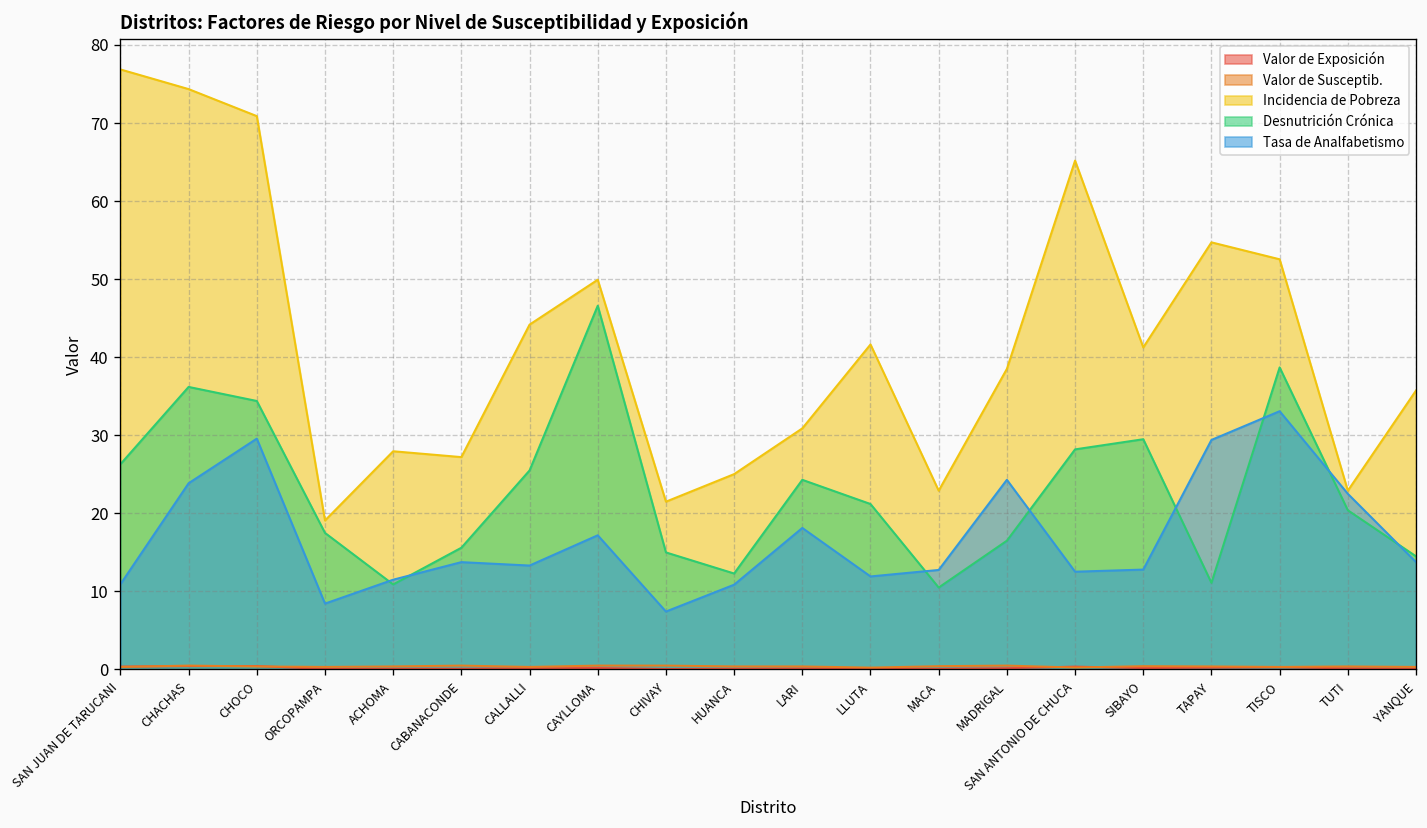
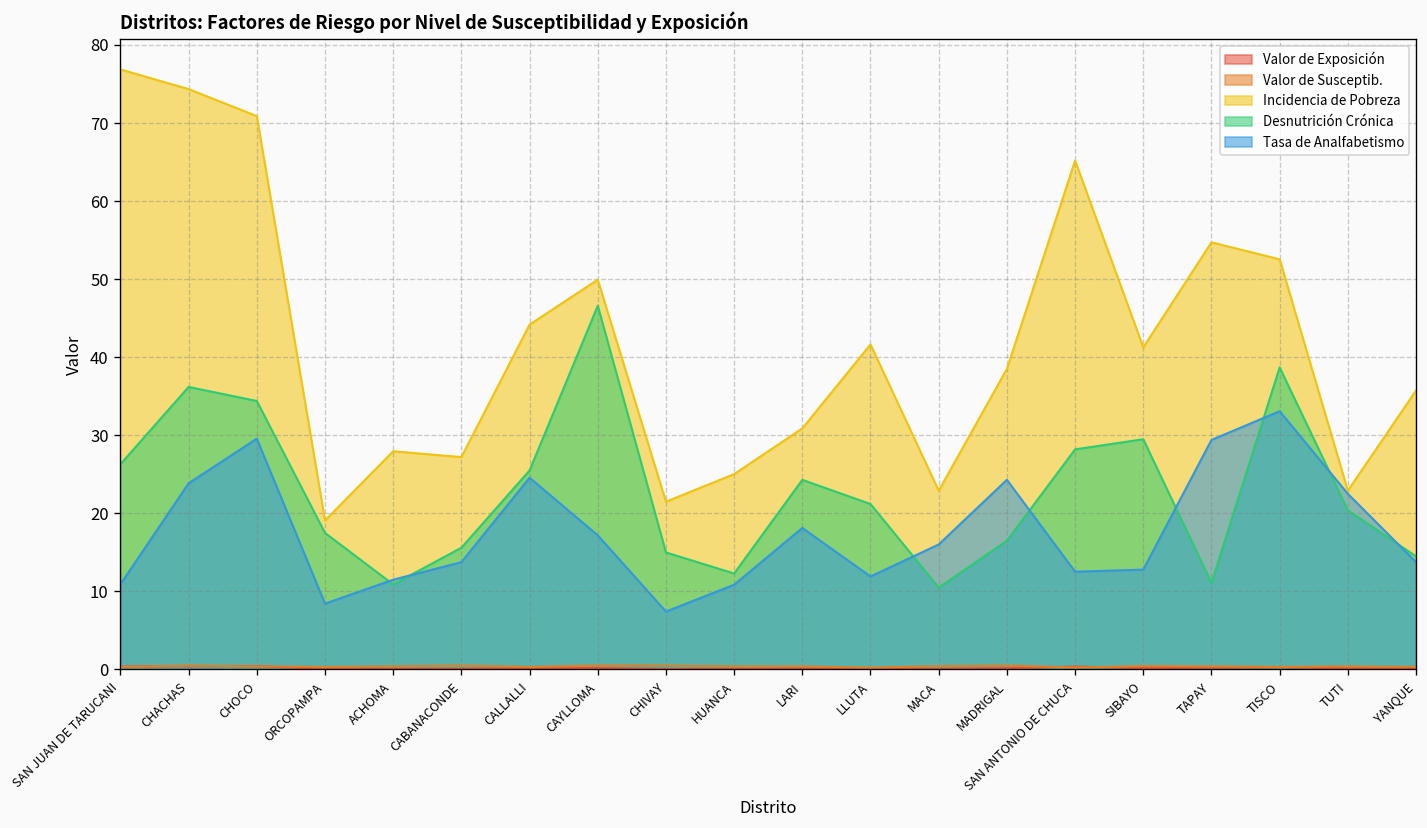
  {
    "Desnutrición Crónica": {
      "SAN JUAN DE TARUCANI": 26,
      "CHACHAS": 36,
      "CHOCO": 34,
      "ORCOPAMPA": 18,
      "ACHOMA": 11,
      "CABANACONDE": 16,
      "CALLALLI": 26,
      "CAYLLOMA": 47,
      "CHIVAY": 15,
      "HUANCA": 12,
      "LARI": 24,
      "LLUTA": 21,
      "MACA": 11,
      "MADRIGAL": 17,
      "SAN ANTONIO DE CHUCA": 28,
      "SIBAYO": 30,
      "TAPAY": 11,
      "TISCO": 39,
      "TUTI": 20,
      "YANQUE": 15
    },
    "Tasa de Analfabetismo": {
      "SAN JUAN DE TARUCANI": 11,
      "CHACHAS": 24,
      "CHOCO": 30,
      "ORCOPAMPA": 8,
      "ACHOMA": 12,
      "CABANACONDE": 14,
-     "CALLALLI": 13,
+     "CALLALLI": 25,
      "CAYLLOMA": 17,
      "CHIVAY": 7,
      "HUANCA": 11,
      "LARI": 18,
      "LLUTA": 12,
-     "MACA": 13,
+     "MACA": 16,
      "MADRIGAL": 24,
      "SAN ANTONIO DE CHUCA": 13,
      "SIBAYO": 13,
      "TAPAY": 29,
      "TISCO": 33,
      "TUTI": 23,
      "YANQUE": 14
    }
  }
